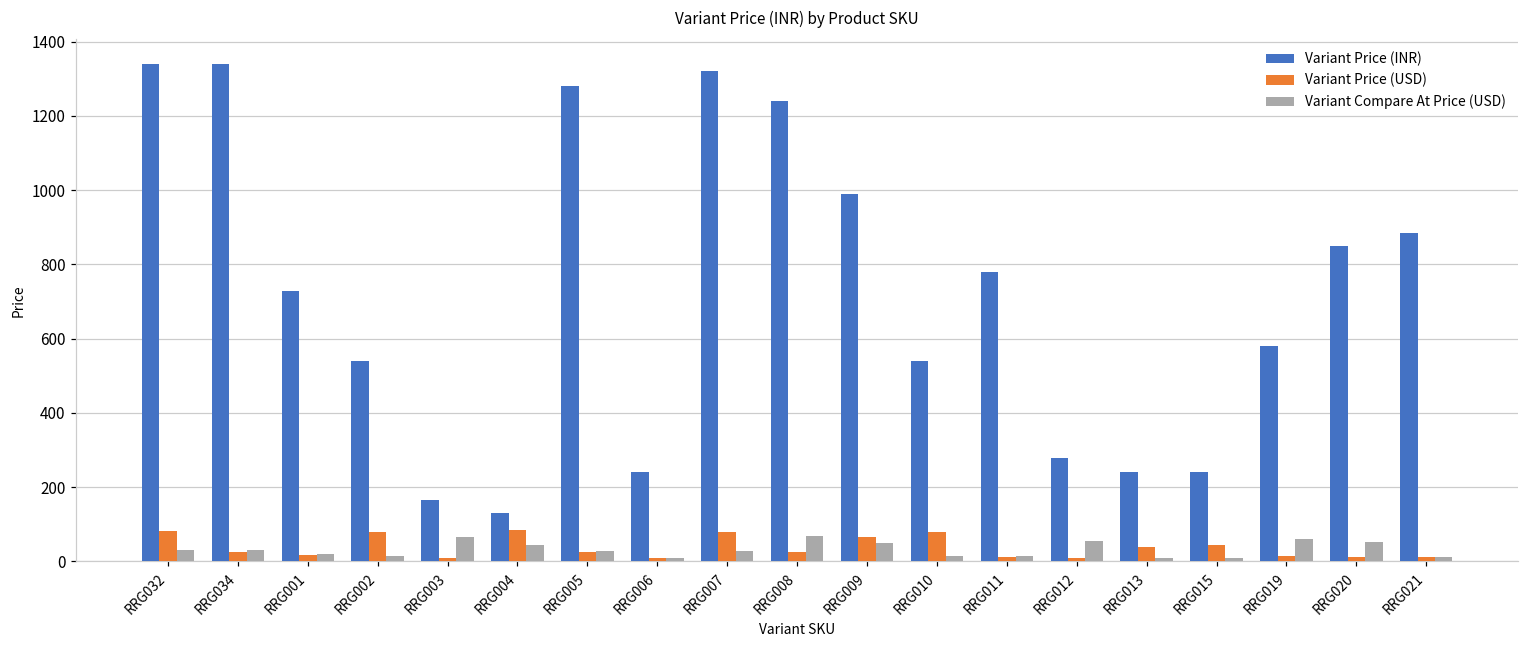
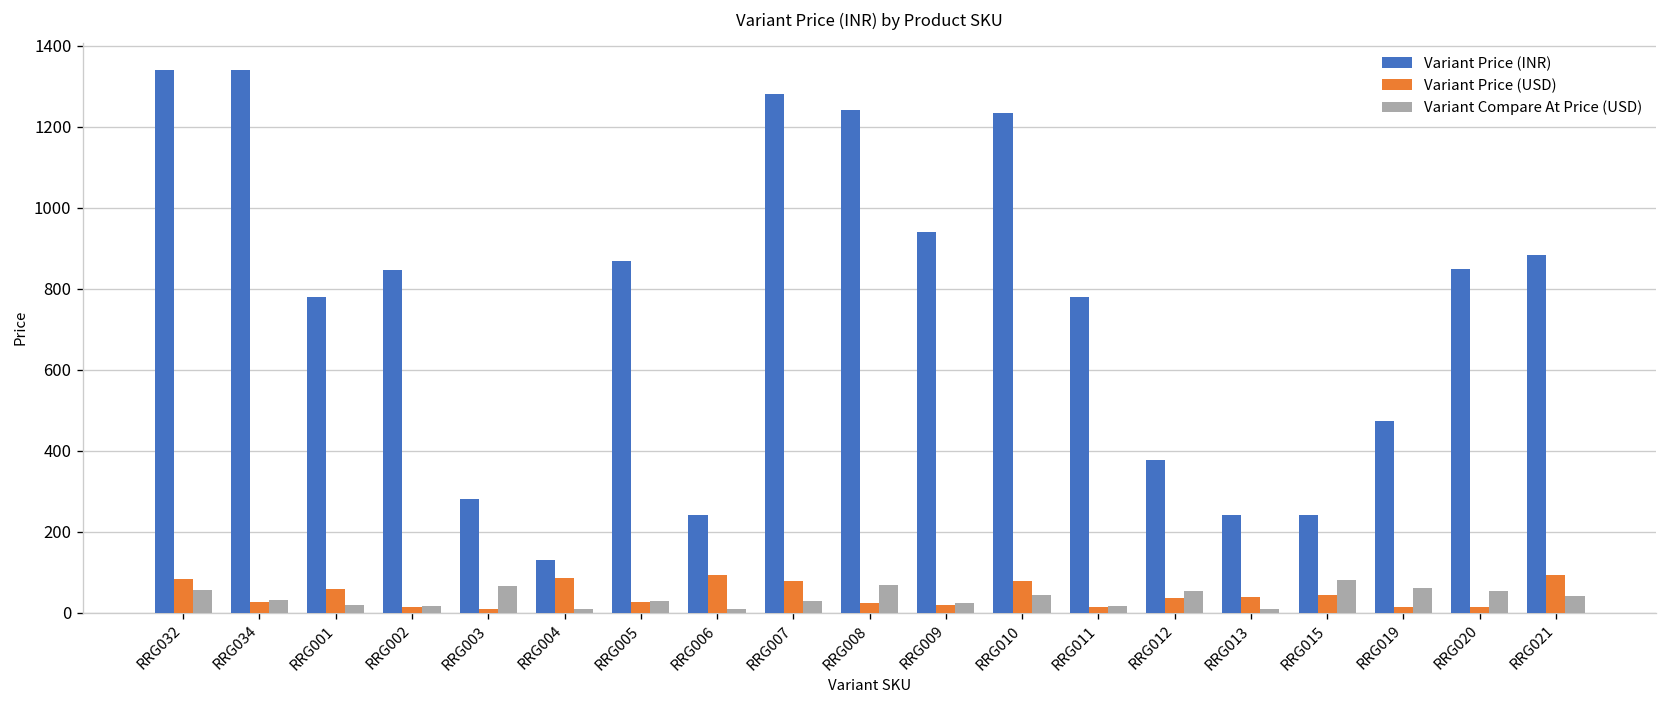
  {
    "Variant Price (INR)": {
      "RRG032": 1340,
      "RRG034": 1340,
-     "RRG001": 730,
-     "RRG002": 540,
-     "RRG003": 160,
+     "RRG001": 780,
+     "RRG002": 850,
+     "RRG003": 280,
      "RRG004": 130,
-     "RRG005": 1280,
+     "RRG005": 870,
      "RRG006": 240,
-     "RRG007": 1320,
+     "RRG007": 1280,
      "RRG008": 1240,
-     "RRG009": 990,
-     "RRG010": 540,
+     "RRG009": 940,
+     "RRG010": 1230,
      "RRG011": 780,
-     "RRG012": 280,
+     "RRG012": 380,
      "RRG013": 240,
      "RRG015": 240,
-     "RRG019": 580,
+     "RRG019": 470,
      "RRG020": 850,
      "RRG021": 880
    },
    "Variant Price (USD)": {
      "RRG032": 80,
      "RRG034": 30,
-     "RRG001": 20,
-     "RRG002": 80,
+     "RRG001": 60,
+     "RRG002": 10,
      "RRG003": 10,
      "RRG004": 90,
      "RRG005": 30,
-     "RRG006": 10,
+     "RRG006": 90,
      "RRG007": 80,
      "RRG008": 20,
-     "RRG009": 60,
+     "RRG009": 20,
      "RRG010": 80,
      "RRG011": 10,
-     "RRG012": 10,
+     "RRG012": 30,
      "RRG013": 40,
      "RRG015": 40,
      "RRG019": 10,
      "RRG020": 10,
-     "RRG021": 10
+     "RRG021": 90
    },
    "Variant Compare At Price (USD)": {
-     "RRG032": 30,
+     "RRG032": 60,
      "RRG034": 30,
      "RRG001": 20,
      "RRG002": 10,
      "RRG003": 70,
-     "RRG004": 50,
+     "RRG004": 10,
      "RRG005": 30,
      "RRG006": 10,
      "RRG007": 30,
      "RRG008": 70,
-     "RRG009": 50,
-     "RRG010": 10,
+     "RRG009": 20,
+     "RRG010": 40,
      "RRG011": 10,
      "RRG012": 50,
      "RRG013": 10,
-     "RRG015": 10,
+     "RRG015": 80,
      "RRG019": 60,
      "RRG020": 50,
-     "RRG021": 10
+     "RRG021": 40
    }
  }
